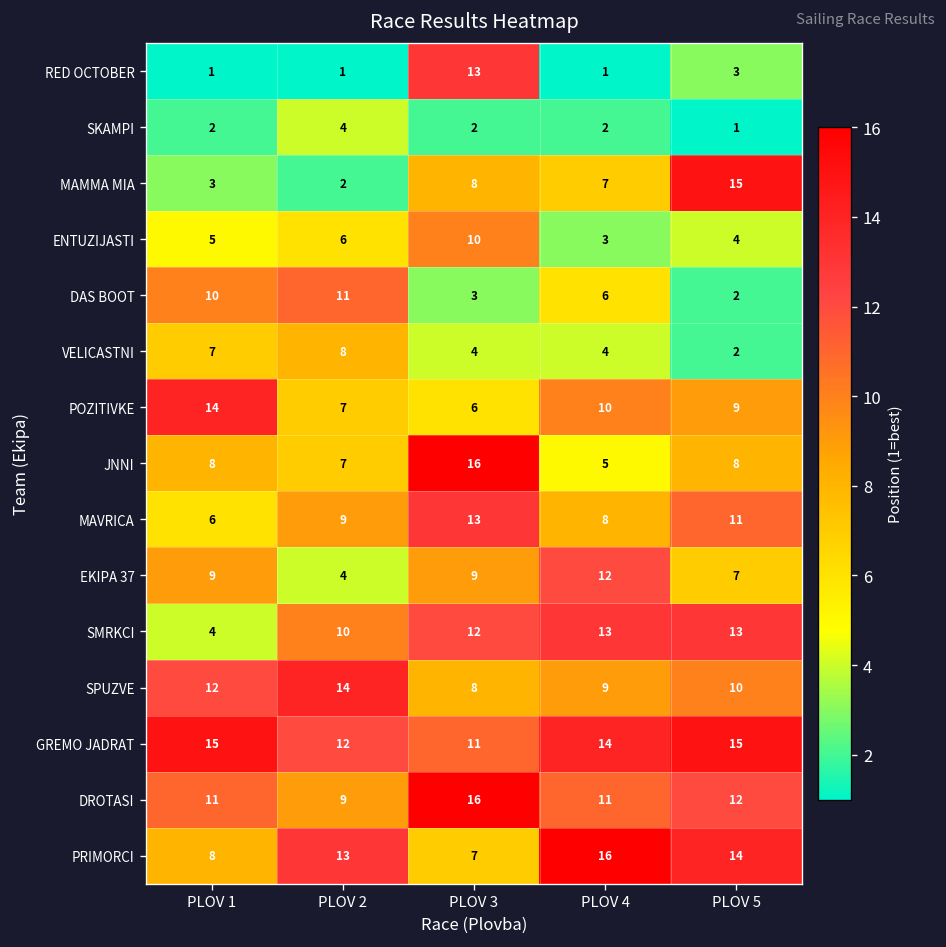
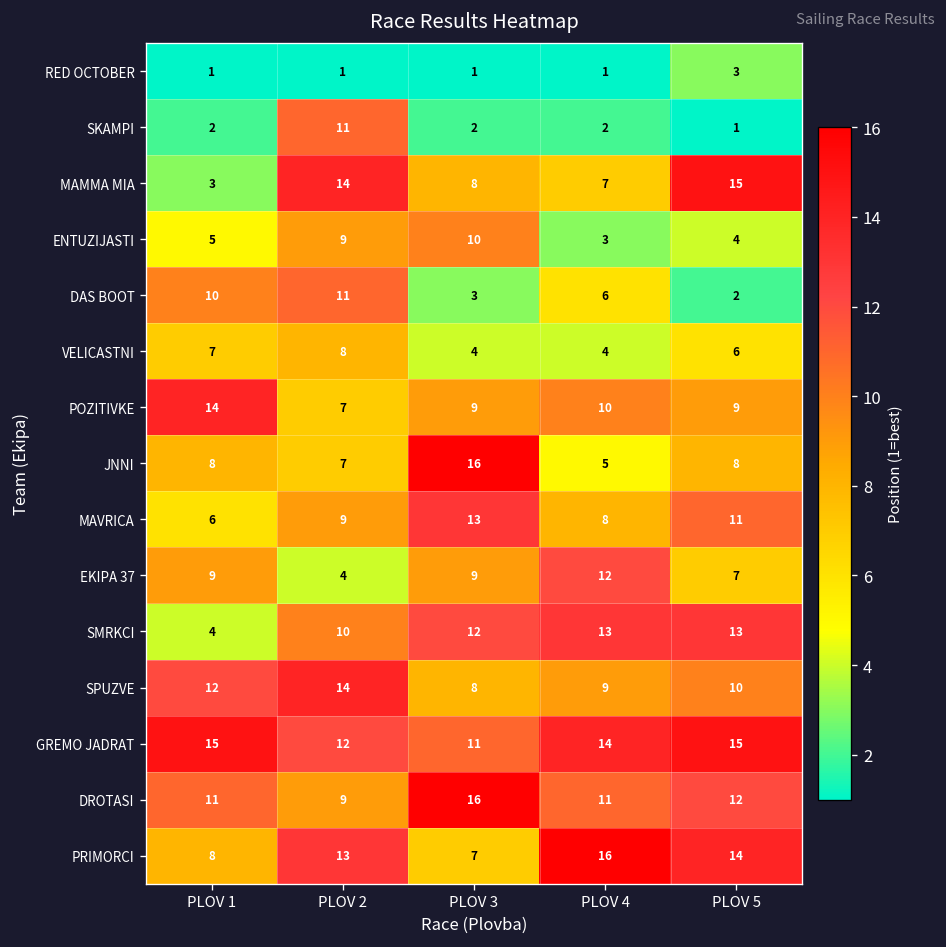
  {
    "RED OCTOBER": {
      "PLOV 1": 1,
      "PLOV 2": 1,
-     "PLOV 3": 13,
+     "PLOV 3": 1,
      "PLOV 4": 1,
      "PLOV 5": 3
    },
    "SKAMPI": {
      "PLOV 1": 2,
-     "PLOV 2": 4,
+     "PLOV 2": 11,
      "PLOV 3": 2,
      "PLOV 4": 2,
      "PLOV 5": 1
    },
    "MAMMA MIA": {
      "PLOV 1": 3,
-     "PLOV 2": 2,
+     "PLOV 2": 14,
      "PLOV 3": 8,
      "PLOV 4": 7,
      "PLOV 5": 15
    },
    "ENTUZIJASTI": {
      "PLOV 1": 5,
-     "PLOV 2": 6,
+     "PLOV 2": 9,
      "PLOV 3": 10,
      "PLOV 4": 3,
      "PLOV 5": 4
    },
    "DAS BOOT": {
      "PLOV 1": 10,
      "PLOV 2": 11,
      "PLOV 3": 3,
      "PLOV 4": 6,
      "PLOV 5": 2
    },
    "VELICASTNI": {
      "PLOV 1": 7,
      "PLOV 2": 8,
      "PLOV 3": 4,
      "PLOV 4": 4,
-     "PLOV 5": 2
+     "PLOV 5": 6
    },
    "POZITIVKE": {
      "PLOV 1": 14,
      "PLOV 2": 7,
-     "PLOV 3": 6,
+     "PLOV 3": 9,
      "PLOV 4": 10,
      "PLOV 5": 9
    },
    "JNNI": {
      "PLOV 1": 8,
      "PLOV 2": 7,
      "PLOV 3": 16,
      "PLOV 4": 5,
      "PLOV 5": 8
    },
    "MAVRICA": {
      "PLOV 1": 6,
      "PLOV 2": 9,
      "PLOV 3": 13,
      "PLOV 4": 8,
      "PLOV 5": 11
    },
    "EKIPA 37": {
      "PLOV 1": 9,
      "PLOV 2": 4,
      "PLOV 3": 9,
      "PLOV 4": 12,
      "PLOV 5": 7
    },
    "SMRKCI": {
      "PLOV 1": 4,
      "PLOV 2": 10,
      "PLOV 3": 12,
      "PLOV 4": 13,
      "PLOV 5": 13
    },
    "SPUZVE": {
      "PLOV 1": 12,
      "PLOV 2": 14,
      "PLOV 3": 8,
      "PLOV 4": 9,
      "PLOV 5": 10
    },
    "GREMO JADRAT": {
      "PLOV 1": 15,
      "PLOV 2": 12,
      "PLOV 3": 11,
      "PLOV 4": 14,
      "PLOV 5": 15
    },
    "DROTASI": {
      "PLOV 1": 11,
      "PLOV 2": 9,
      "PLOV 3": 16,
      "PLOV 4": 11,
      "PLOV 5": 12
    },
    "PRIMORCI": {
      "PLOV 1": 8,
      "PLOV 2": 13,
      "PLOV 3": 7,
      "PLOV 4": 16,
      "PLOV 5": 14
    }
  }
